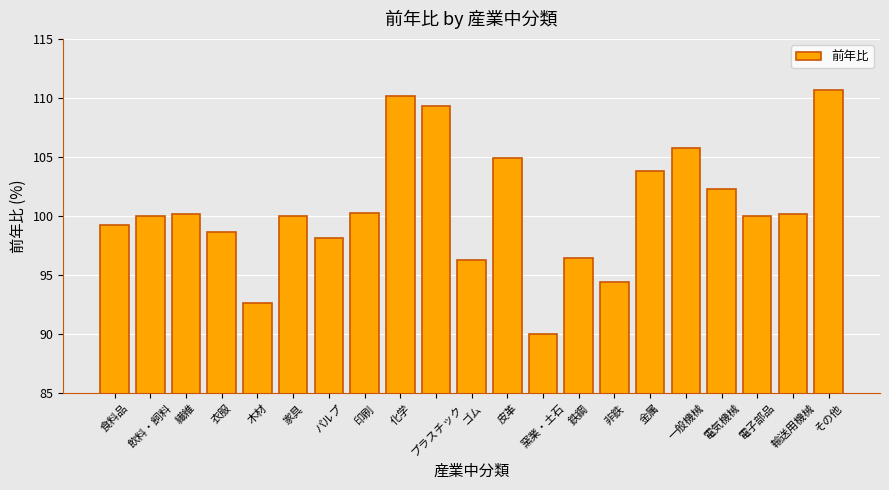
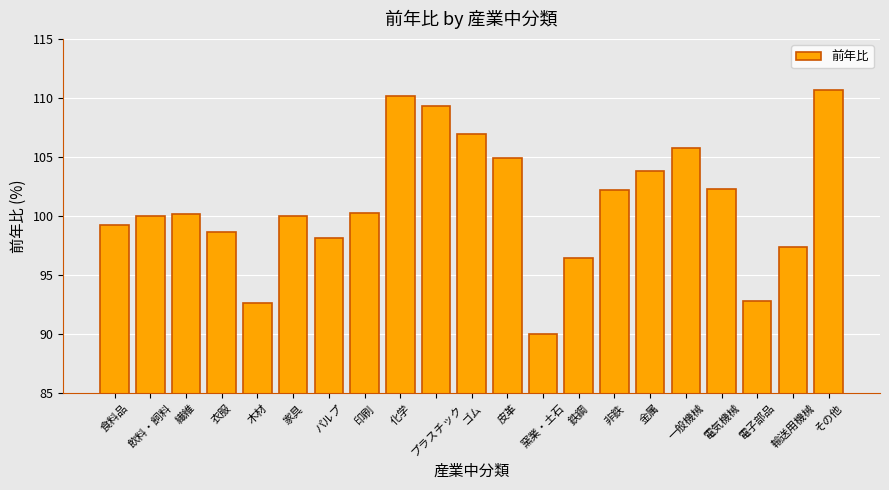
  {
    "食料品": 99.3,
    "飲料・飼料": 100.0,
    "繊維": 100.2,
    "衣服": 98.7,
    "木材": 92.7,
    "家具": 100.0,
    "パルプ": 98.2,
    "印刷": 100.3,
    "化学": 110.2,
    "プラスチック": 109.3,
-   "ゴム": 96.3,
+   "ゴム": 107.0,
    "皮革": 104.9,
    "窯業・土石": 90.0,
    "鉄鋼": 96.5,
-   "非鉄": 94.4,
+   "非鉄": 102.2,
    "金属": 103.8,
    "一般機械": 105.8,
    "電気機械": 102.3,
-   "電子部品": 100.0,
-   "輸送用機械": 100.2,
+   "電子部品": 92.8,
+   "輸送用機械": 97.4,
    "その他": 110.7
  }
